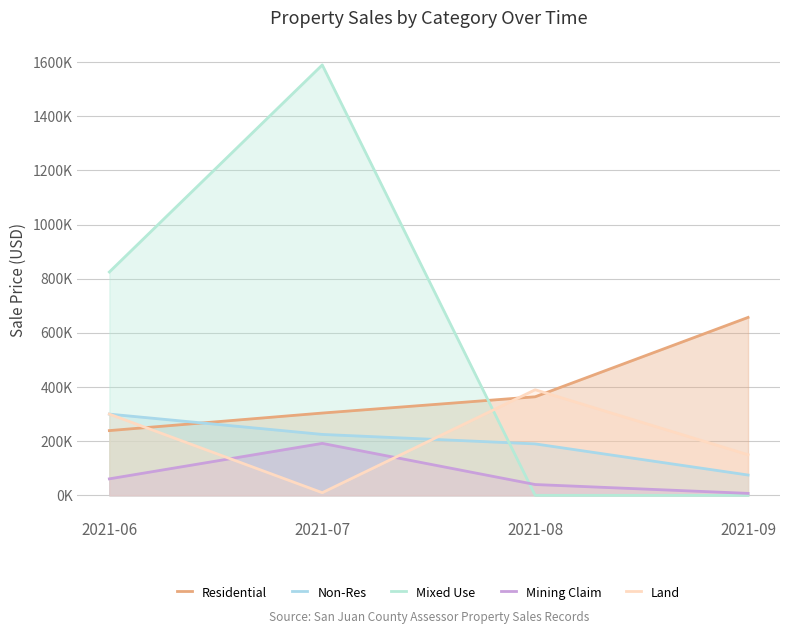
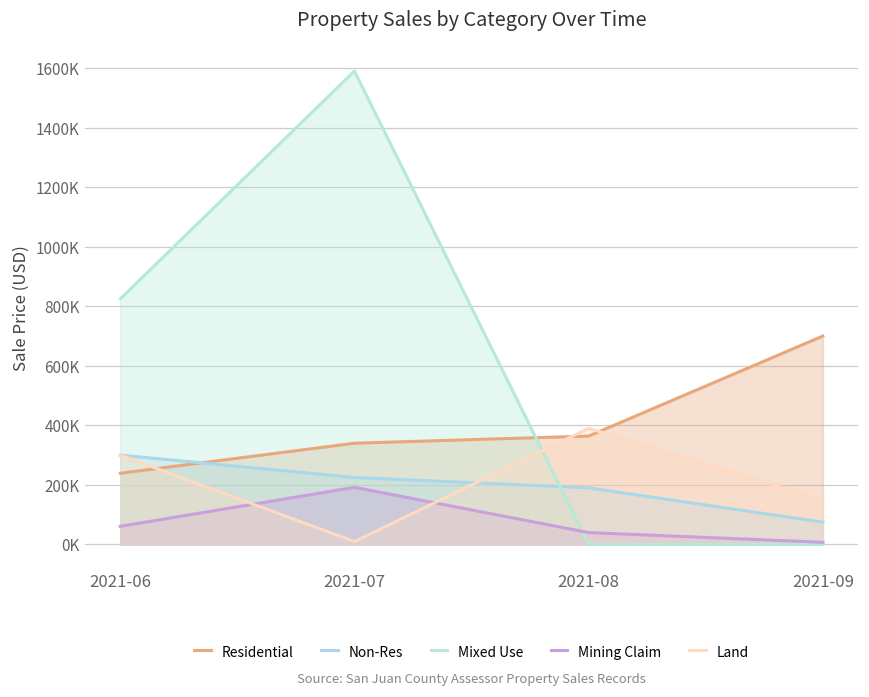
  {
    "Residential": {
      "2021-06": 240000,
-     "2021-07": 300000,
+     "2021-07": 340000,
      "2021-08": 360000,
-     "2021-09": 660000
+     "2021-09": 700000
    },
    "Mining Claim": {
      "2021-06": 60000,
      "2021-07": 190000,
      "2021-08": 40000
    },
    "Land": {
      "2021-07": 10000,
      "2021-08": 390000,
      "2021-09": 150000
    }
  }
